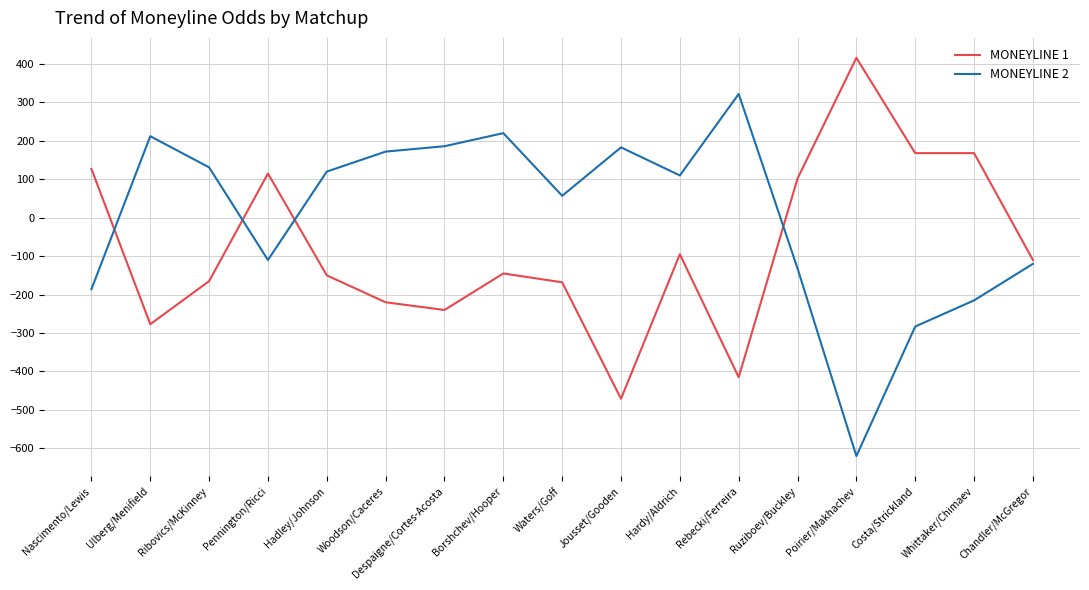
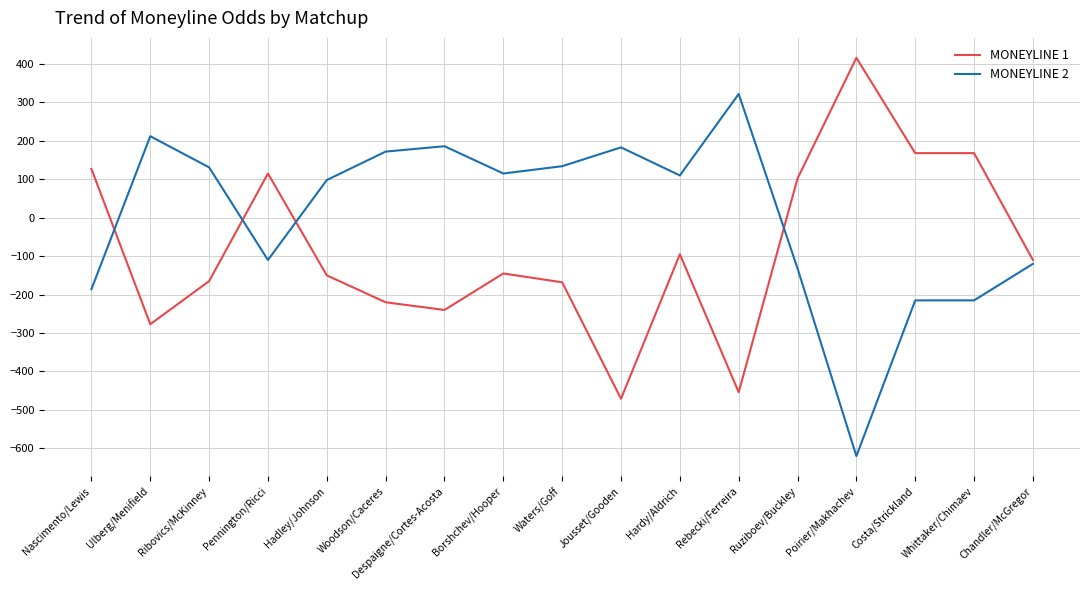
  {
    "MONEYLINE 1": {
      "Nascimento/Lewis": 130,
      "Ulberg/Menifield": -280,
      "Ribovics/McKinney": -170,
      "Pennington/Ricci": 120,
      "Hadley/Johnson": -150,
      "Woodson/Caceres": -220,
      "Despaigne/Cortes-Acosta": -240,
      "Borshchev/Hooper": -150,
      "Waters/Goff": -170,
      "Jousset/Gooden": -470,
      "Hardy/Aldrich": -100,
-     "Rebecki/Ferreira": -420,
+     "Rebecki/Ferreira": -450,
      "Ruziboev/Buckley": 100,
      "Poirier/Makhachev": 420,
      "Costa/Strickland": 170,
      "Whittaker/Chimaev": 170,
      "Chandler/McGregor": -110
    },
    "MONEYLINE 2": {
      "Nascimento/Lewis": -190,
      "Ulberg/Menifield": 210,
      "Ribovics/McKinney": 130,
      "Pennington/Ricci": -110,
-     "Hadley/Johnson": 120,
+     "Hadley/Johnson": 100,
      "Woodson/Caceres": 170,
      "Despaigne/Cortes-Acosta": 190,
-     "Borshchev/Hooper": 220,
-     "Waters/Goff": 60,
+     "Borshchev/Hooper": 120,
+     "Waters/Goff": 130,
      "Jousset/Gooden": 180,
      "Hardy/Aldrich": 110,
      "Rebecki/Ferreira": 320,
      "Ruziboev/Buckley": -130,
      "Poirier/Makhachev": -620,
-     "Costa/Strickland": -280,
+     "Costa/Strickland": -220,
      "Whittaker/Chimaev": -220,
      "Chandler/McGregor": -120
    }
  }
